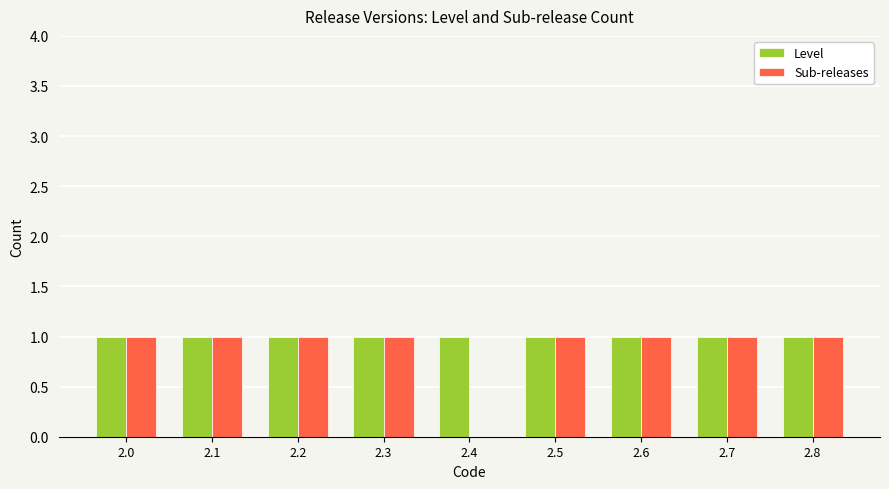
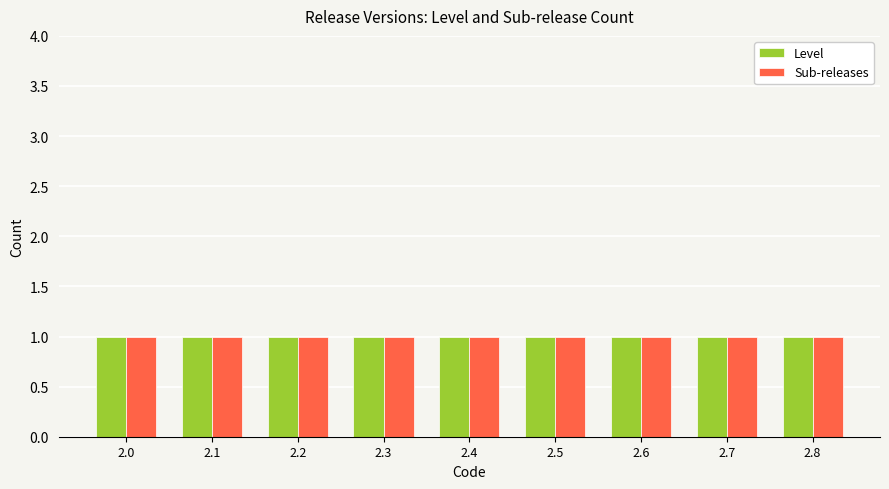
  {
    "Level": {
      "2.0": 1,
      "2.1": 1,
      "2.2": 1,
      "2.3": 1,
      "2.4": 1,
      "2.5": 1,
      "2.6": 1,
      "2.7": 1,
      "2.8": 1
    },
    "Sub-releases": {
      "2.0": 1,
      "2.1": 1,
      "2.2": 1,
      "2.3": 1,
-     "2.4": 0,
+     "2.4": 1,
      "2.5": 1,
      "2.6": 1,
      "2.7": 1,
      "2.8": 1
    }
  }
